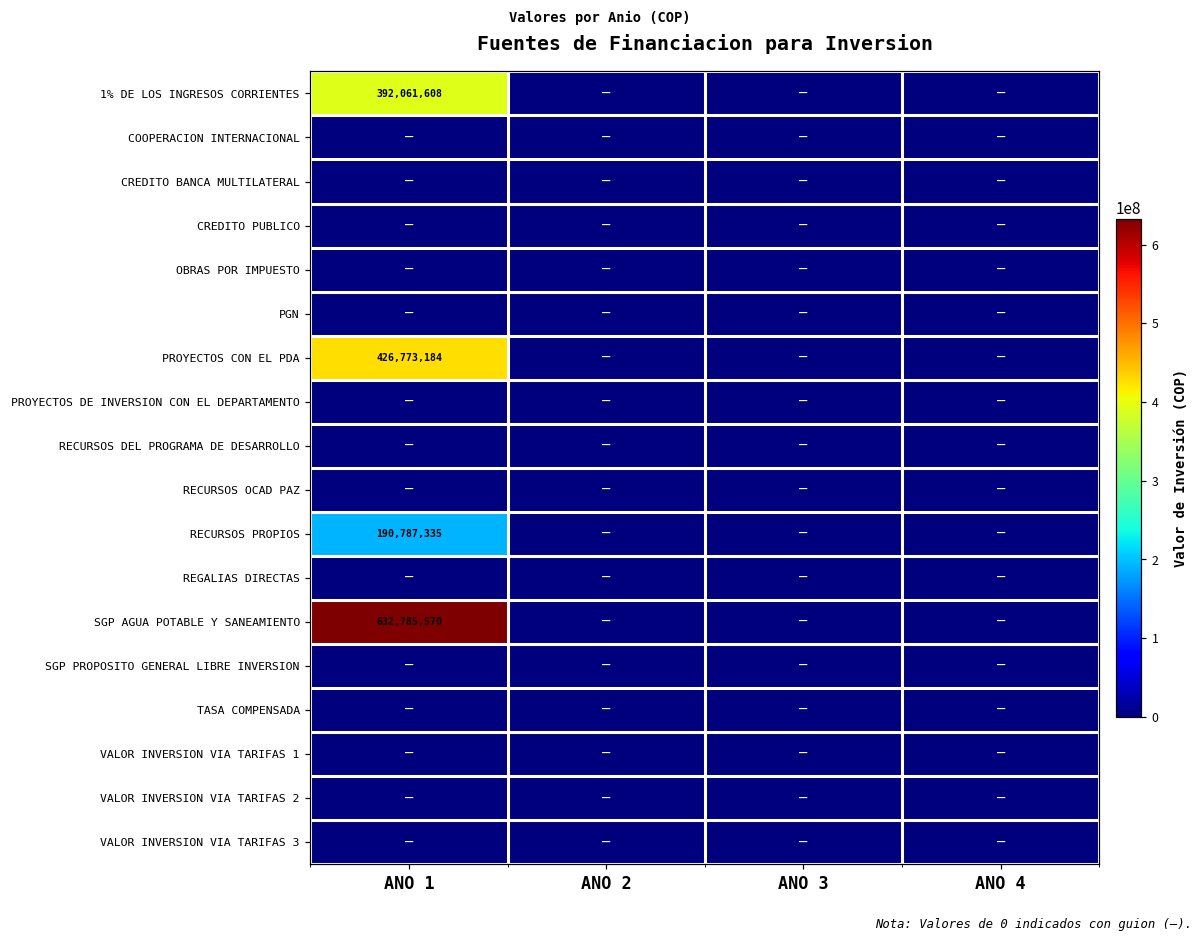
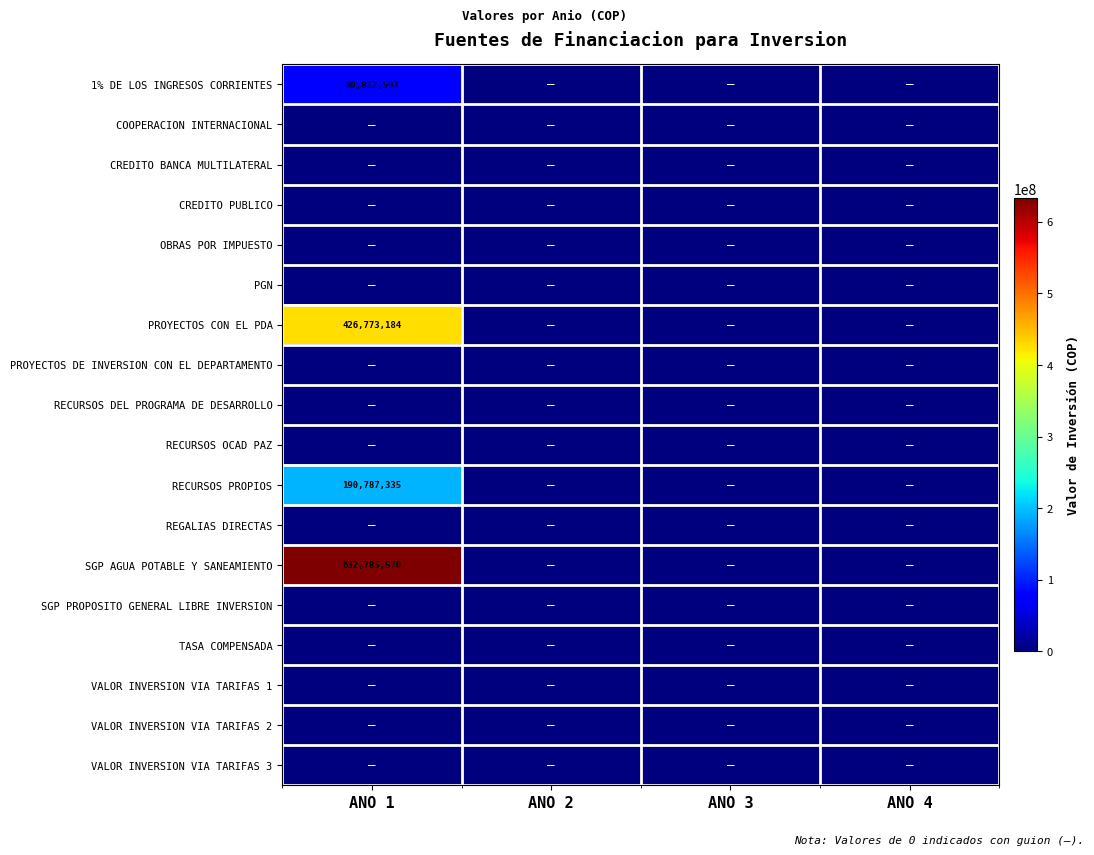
  {
    "1% DE LOS INGRESOS CORRIENTES": {
-     "ANO 1": "392,061,608"
+     "ANO 1": "80,812,593"
    },
    "PROYECTOS CON EL PDA": {
      "ANO 1": "426,773,184"
    },
    "RECURSOS PROPIOS": {
      "ANO 1": "190,787,335"
    },
    "SGP AGUA POTABLE Y SANEAMIENTO": {
      "ANO 1": "632,785,570"
    }
  }
